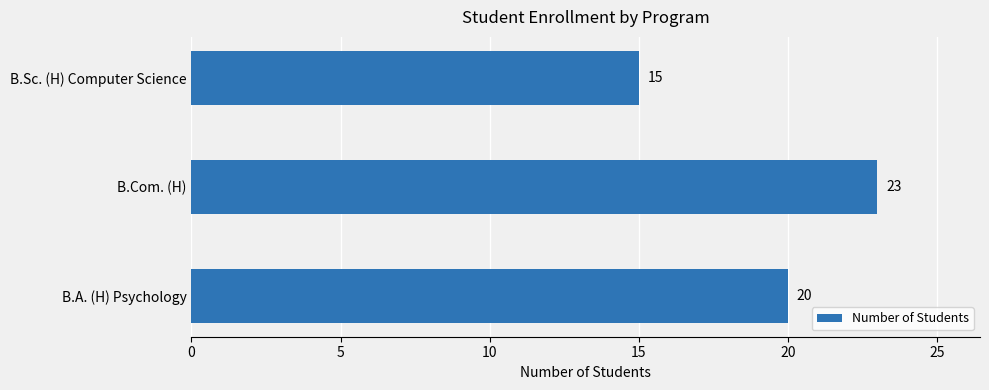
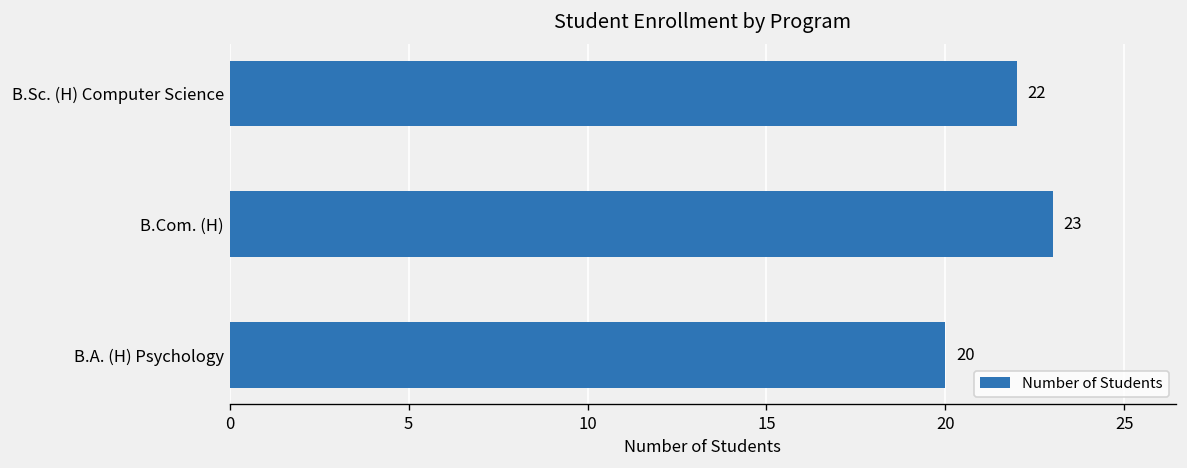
  {
-   "B.Sc. (H) Computer Science": 15,
+   "B.Sc. (H) Computer Science": 22,
    "B.Com. (H)": 23,
    "B.A. (H) Psychology": 20
  }
